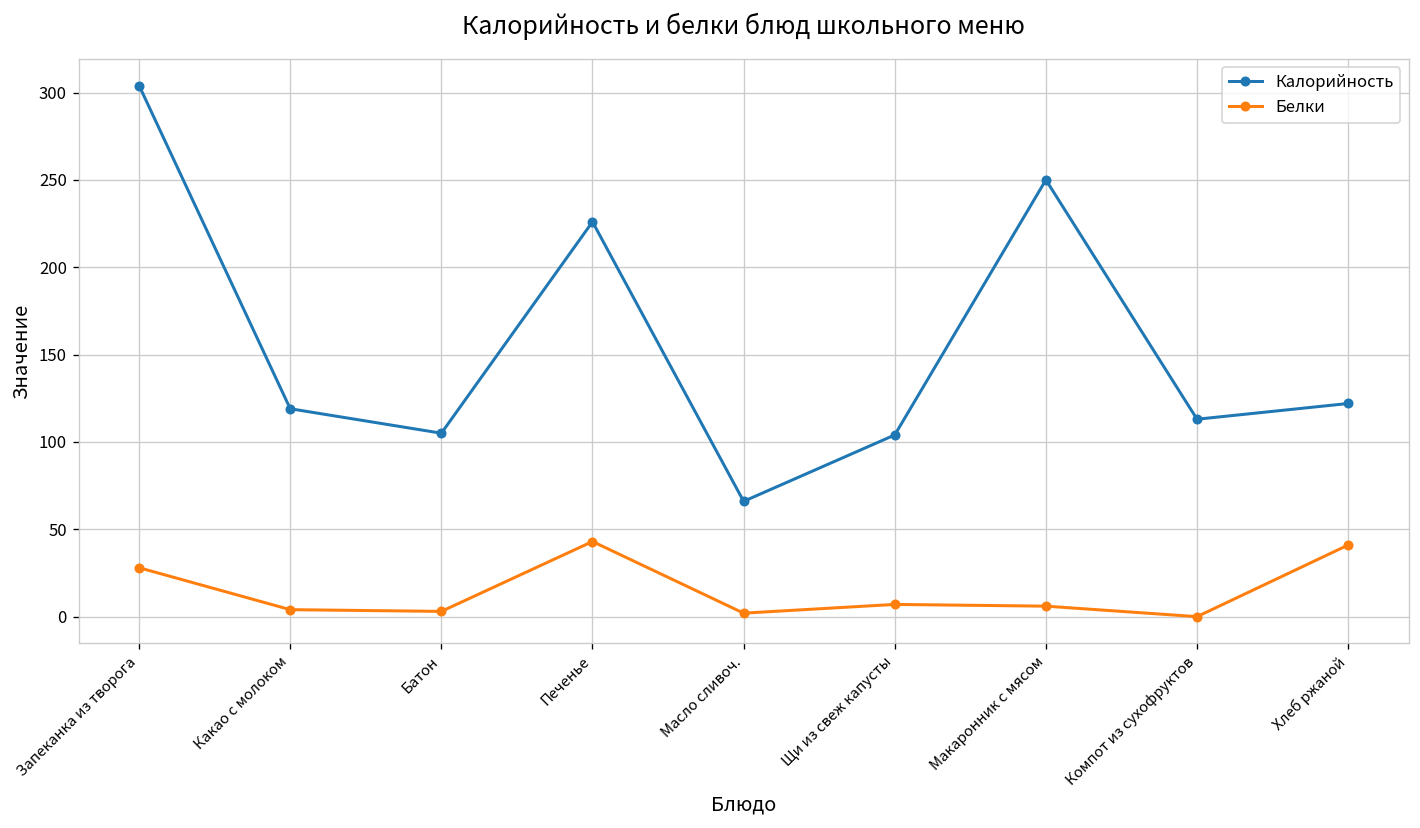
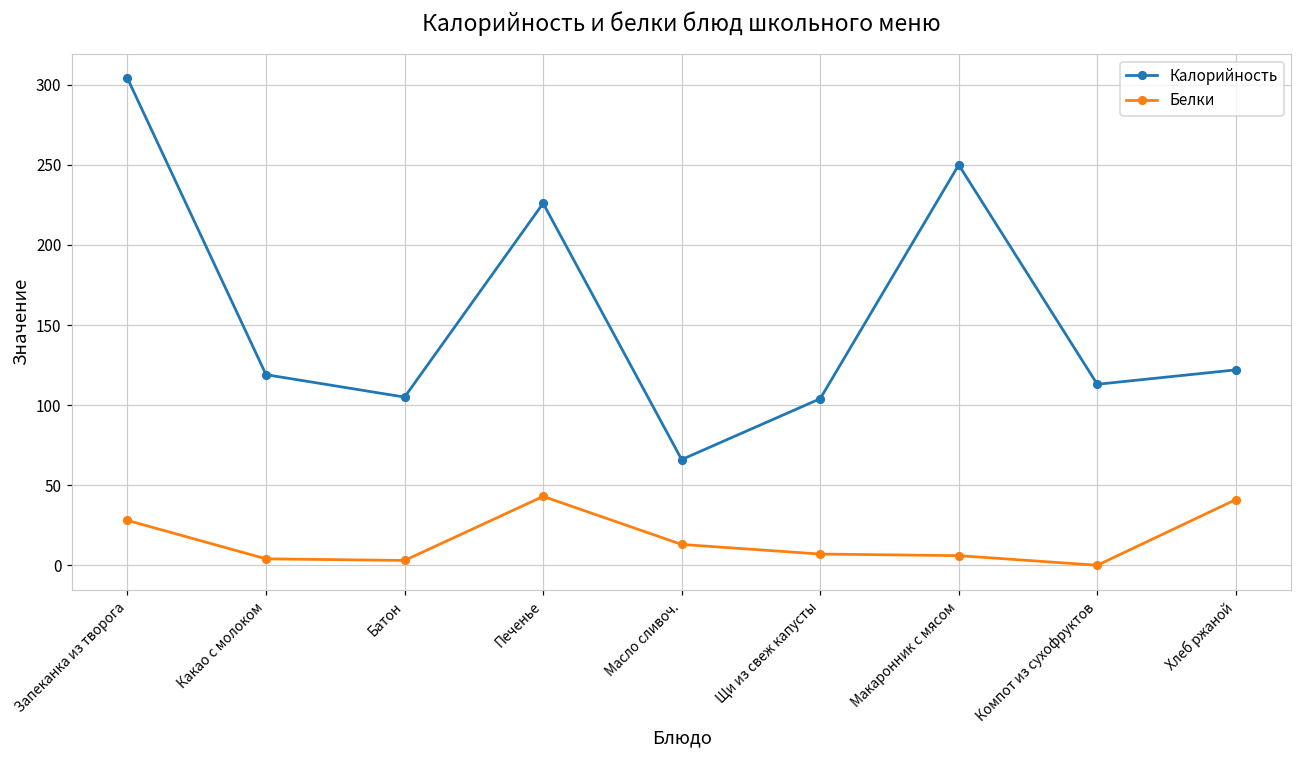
  {
    "Калорийность": {
      "Запеканка из творога": 304,
      "Какао с молоком": 119,
      "Батон": 105,
      "Печенье": 226,
      "Масло сливоч.": 66,
      "Щи из свеж капусты": 104,
      "Макаронник с мясом": 250,
      "Компот из сухофруктов": 113,
      "Хлеб ржаной": 122
    },
    "Белки": {
      "Запеканка из творога": 28,
      "Какао с молоком": 4,
      "Батон": 3,
      "Печенье": 43,
-     "Масло сливоч.": 2,
+     "Масло сливоч.": 13,
      "Щи из свеж капусты": 7,
      "Макаронник с мясом": 6,
      "Компот из сухофруктов": 0,
      "Хлеб ржаной": 41
    }
  }
